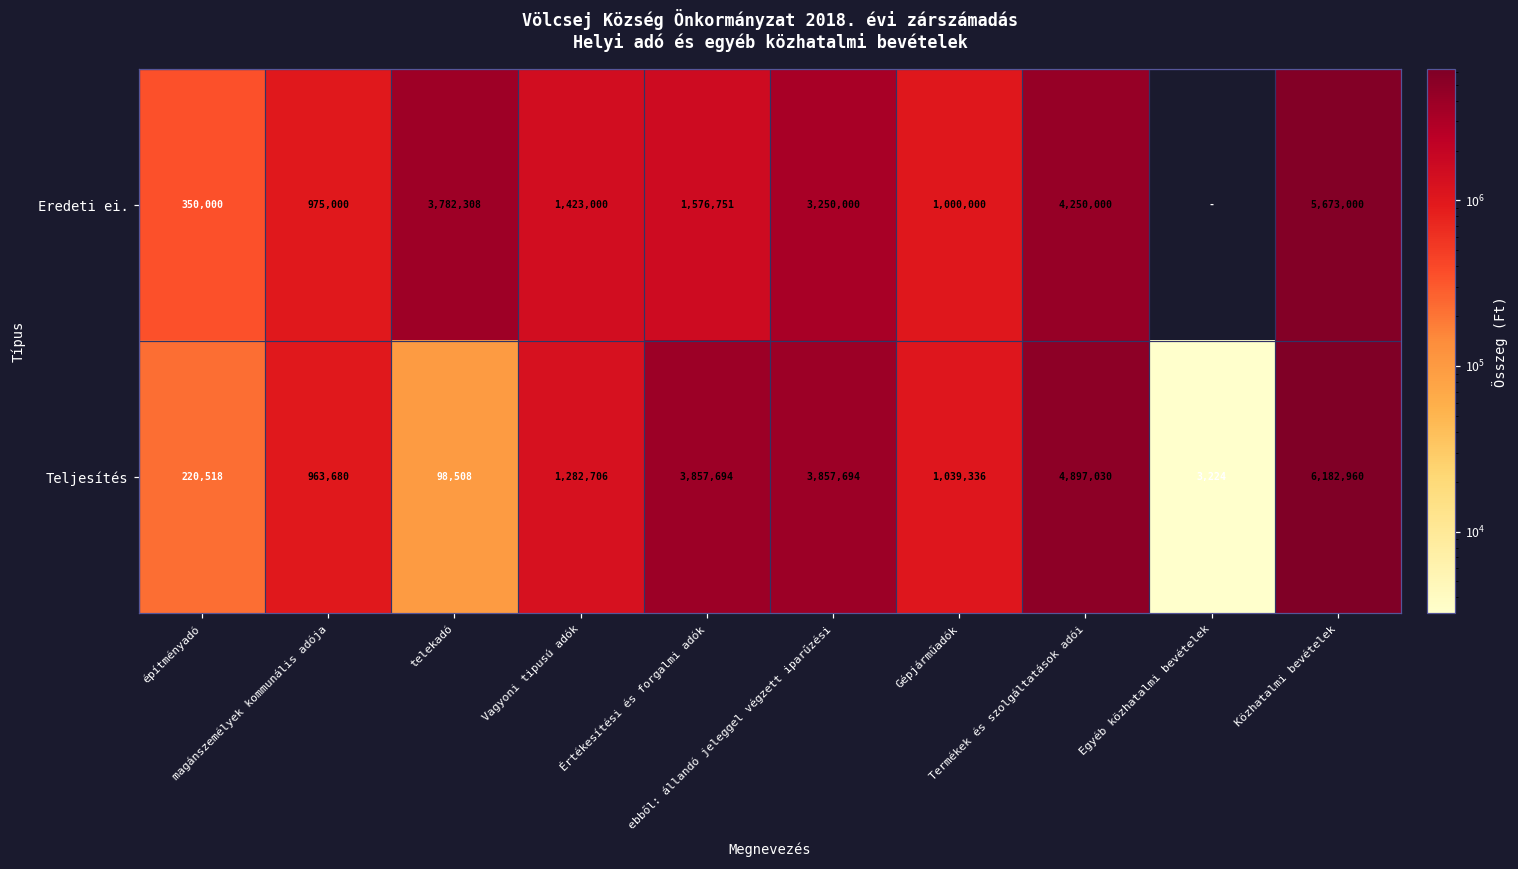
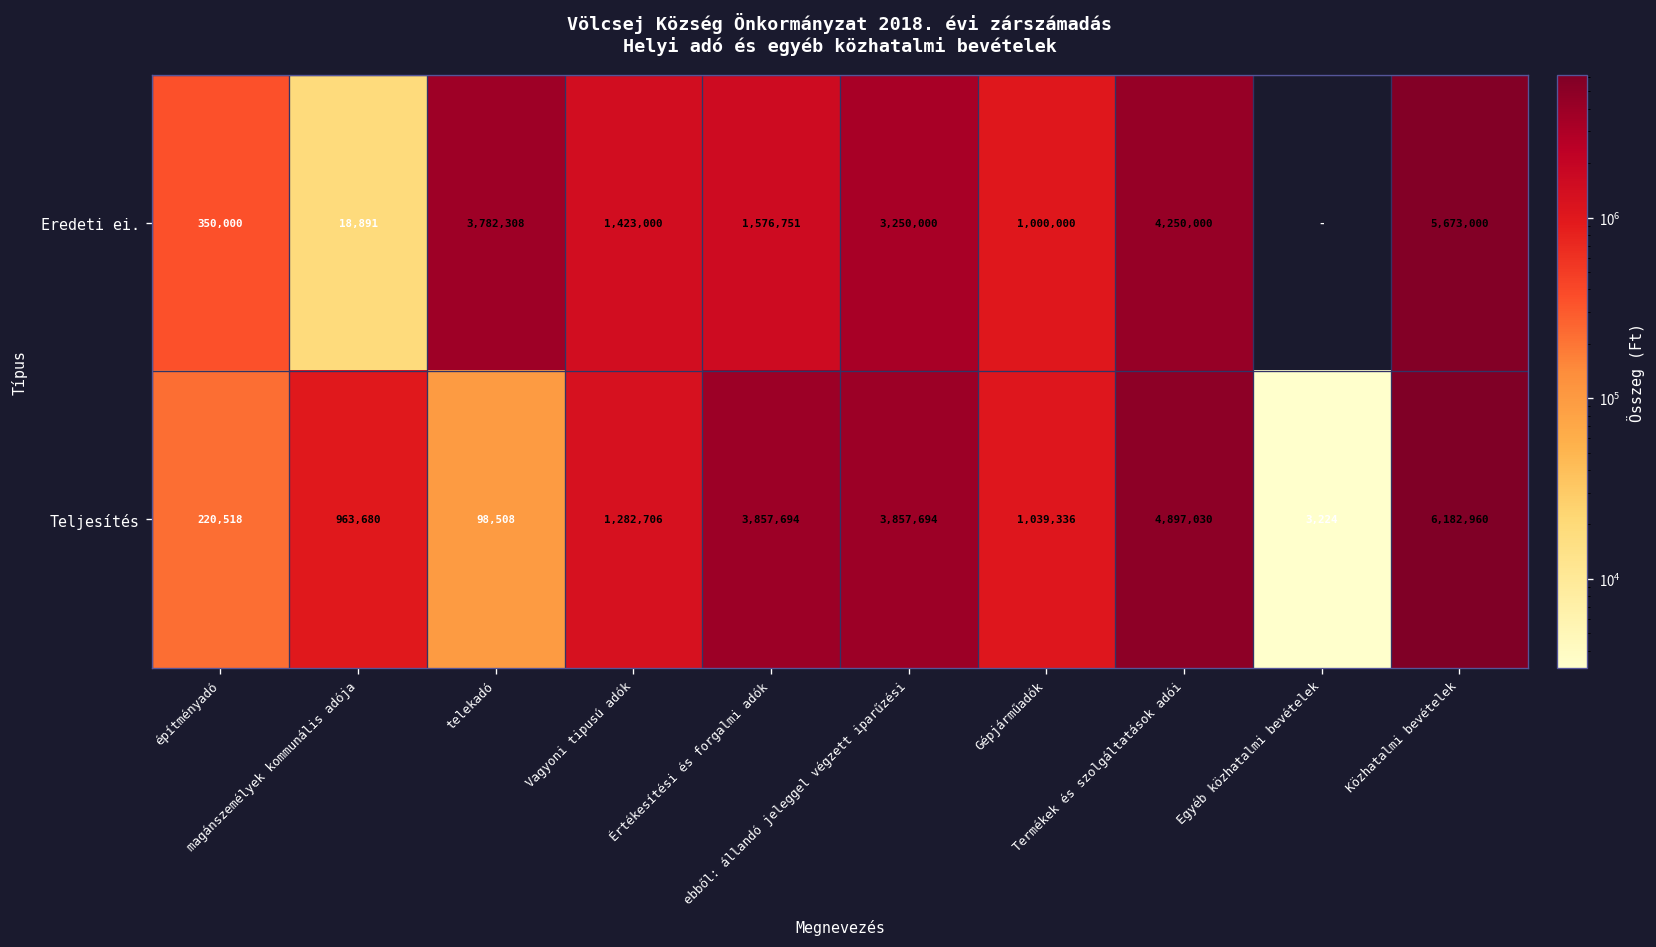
  {
    "Eredeti ei.": {
      "építményadó": "350,000",
-     "magánszemélyek kommunális adója": "975,000",
+     "magánszemélyek kommunális adója": "18,891",
      "telekadó": "3,782,308",
      "Vagyoni tipusú adók": "1,423,000",
      "Értékesítési és forgalmi adók": "1,576,751",
      "ebből: állandó jeleggel végzett iparűzési": "3,250,000",
      "Gépjárműadók": "1,000,000",
      "Termékek és szolgáltatások adói": "4,250,000",
      "Közhatalmi bevételek": "5,673,000"
    },
    "Teljesítés": {
      "építményadó": "220,518",
      "magánszemélyek kommunális adója": "963,680",
      "telekadó": "98,508",
      "Vagyoni tipusú adók": "1,282,706",
      "Értékesítési és forgalmi adók": "3,857,694",
      "ebből: állandó jeleggel végzett iparűzési": "3,857,694",
      "Gépjárműadók": "1,039,336",
      "Termékek és szolgáltatások adói": "4,897,030",
      "Egyéb közhatalmi bevételek": "3,224",
      "Közhatalmi bevételek": "6,182,960"
    }
  }
